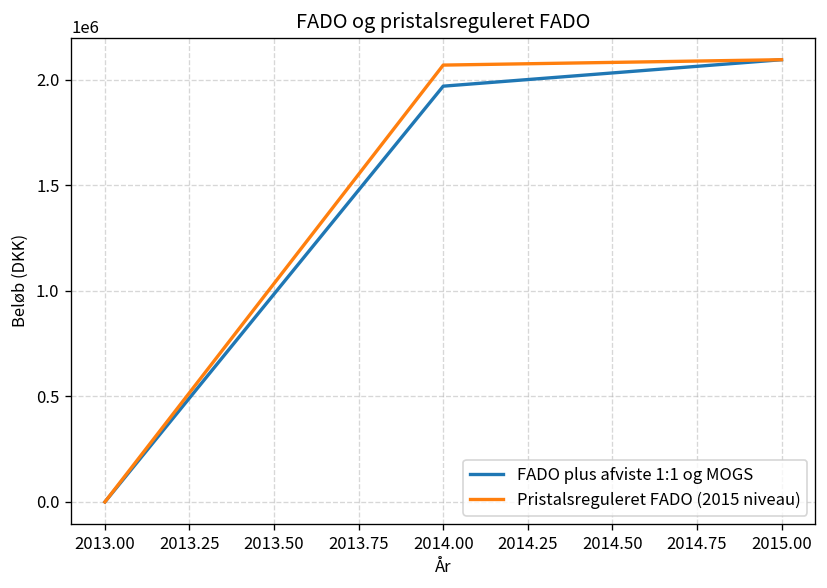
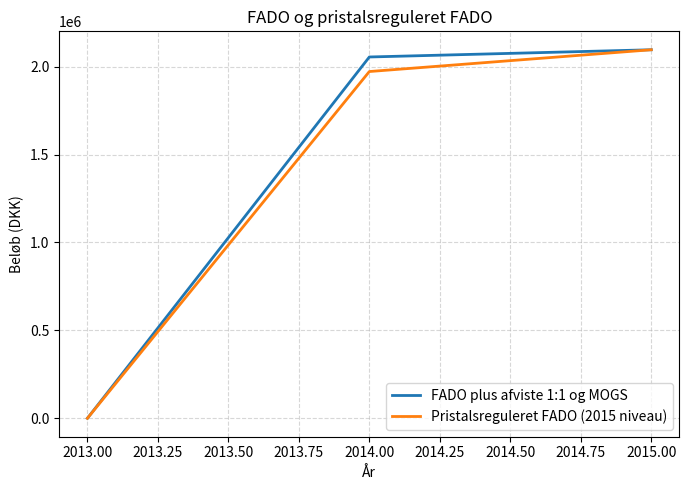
  {
    "FADO plus afviste 1:1 og MOGS": {
-     "2014.00": 1970000
+     "2014.00": 2050000
    },
    "Pristalsreguleret FADO (2015 niveau)": {
-     "2014.00": 2070000
+     "2014.00": 1970000
    }
  }
